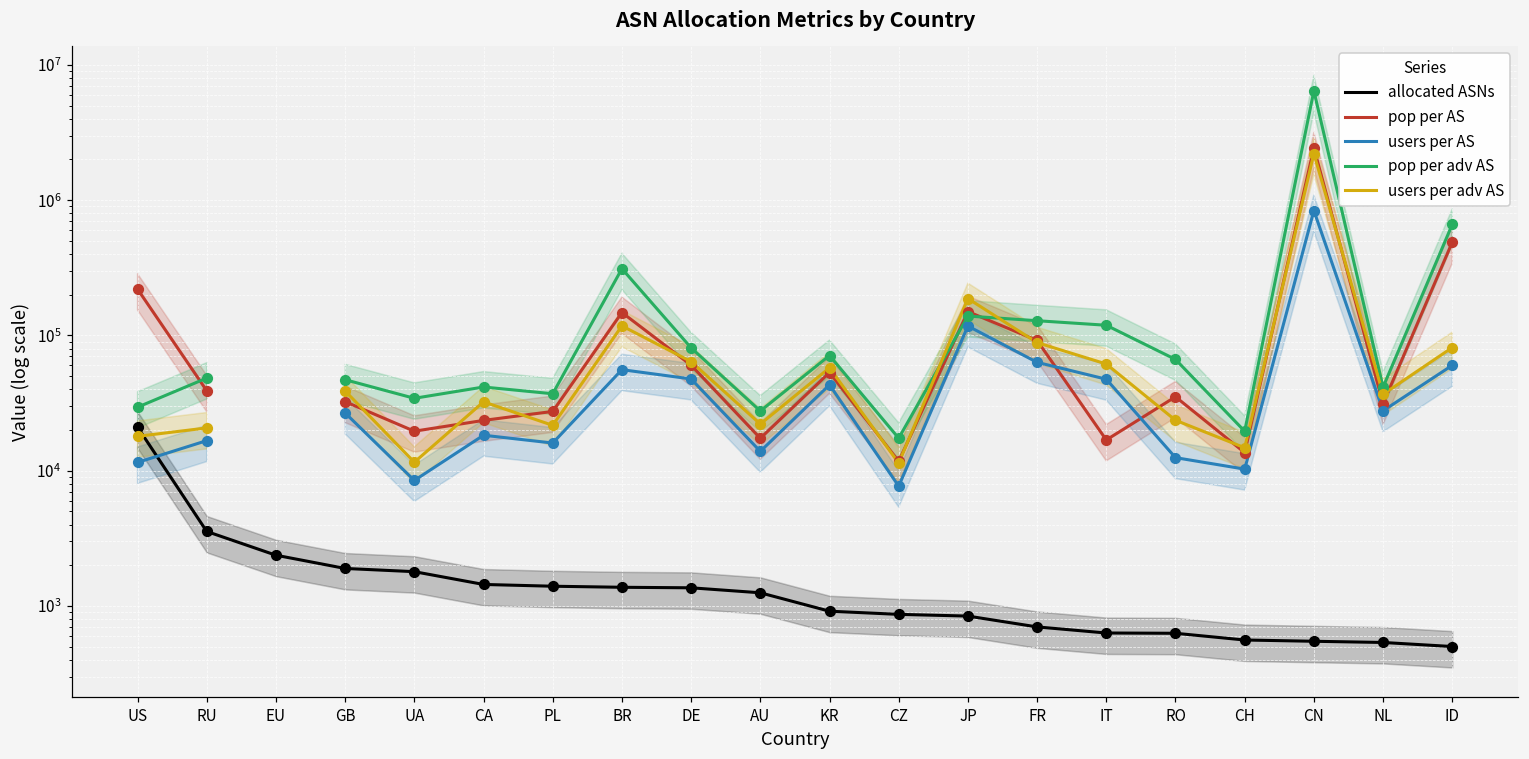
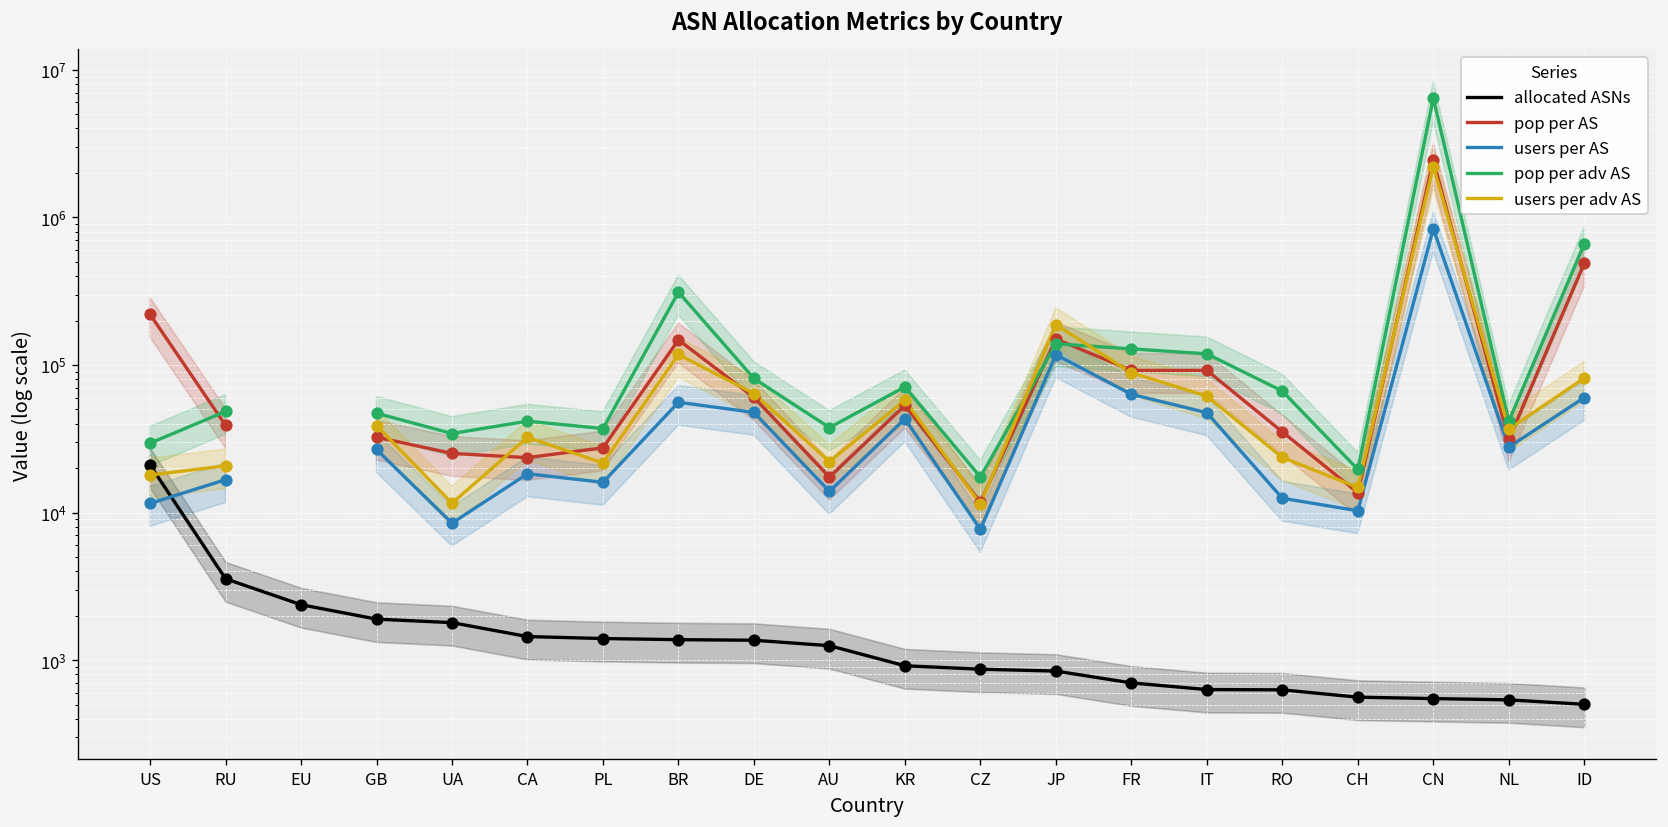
  {
    "pop per AS": {
      "US": 220000,
      "RU": 39000,
      "GB": 32000,
-     "UA": 20000,
+     "UA": 25000,
      "CA": 24000,
      "PL": 27000,
      "BR": 150000,
      "DE": 60000,
      "AU": 17000,
      "KR": 53000,
      "JP": 150000,
-     "IT": 17000,
+     "IT": 90000,
      "RO": 35000,
      "CH": 14000,
      "CN": 2400000,
      "NL": 31000,
      "ID": 490000
    },
    "users per AS": {
      "US": 12000,
      "RU": 17000,
      "GB": 27000,
      "UA": 8000,
      "CA": 18000,
      "PL": 16000,
      "BR": 60000,
      "DE": 48000,
      "AU": 14000,
      "KR": 43000,
      "CZ": 8000,
      "JP": 120000,
      "FR": 60000,
      "IT": 47000,
      "RO": 12000,
      "CH": 10000,
      "CN": 800000,
      "NL": 28000,
      "ID": 60000
    },
    "pop per adv AS": {
      "US": 30000,
      "RU": 48000,
      "GB": 47000,
      "UA": 34000,
      "CA": 42000,
      "PL": 37000,
      "BR": 310000,
      "DE": 80000,
-     "AU": 28000,
+     "AU": 38000,
      "KR": 70000,
      "CZ": 17000,
      "JP": 140000,
      "FR": 130000,
      "IT": 120000,
      "RO": 70000,
      "CH": 20000,
      "CN": 6000000,
      "NL": 41000,
      "ID": 700000
    },
    "users per adv AS": {
      "US": 18000,
      "RU": 21000,
      "GB": 39000,
      "UA": 12000,
      "CA": 32000,
      "PL": 22000,
      "BR": 120000,
      "DE": 60000,
      "AU": 22000,
      "KR": 60000,
      "JP": 190000,
      "IT": 60000,
      "RO": 24000,
      "CH": 15000,
      "CN": 2200000,
      "NL": 37000,
      "ID": 80000
    }
  }
